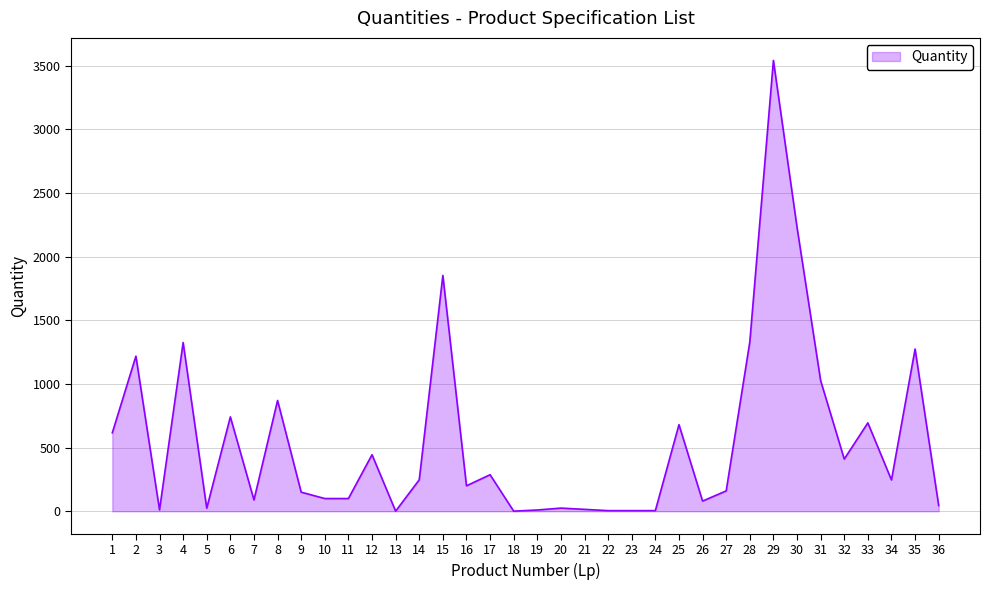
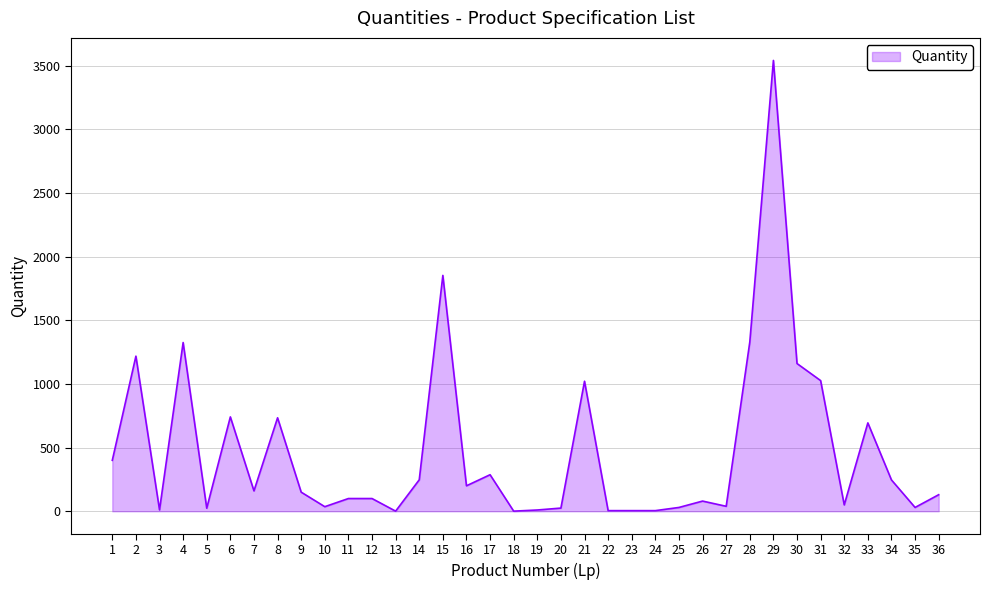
  {
-   "1": 620,
+   "1": 400,
    "2": 1220,
    "3": 10,
    "4": 1330,
    "5": 20,
    "6": 740,
-   "7": 90,
-   "8": 870,
+   "7": 160,
+   "8": 730,
    "9": 150,
-   "10": 100,
+   "10": 40,
    "11": 100,
-   "12": 440,
+   "12": 100,
    "13": 0,
    "14": 250,
    "15": 1850,
    "16": 200,
    "17": 290,
    "18": 0,
    "19": 10,
    "20": 30,
-   "21": 20,
+   "21": 1020,
    "22": 10,
    "23": 10,
    "24": 10,
-   "25": 680,
+   "25": 30,
    "26": 80,
-   "27": 160,
+   "27": 40,
    "28": 1330,
    "29": 3540,
-   "30": 2230,
+   "30": 1160,
    "31": 1030,
-   "32": 410,
+   "32": 50,
    "33": 690,
    "34": 250,
-   "35": 1270,
-   "36": 50
+   "35": 30,
+   "36": 130
  }
